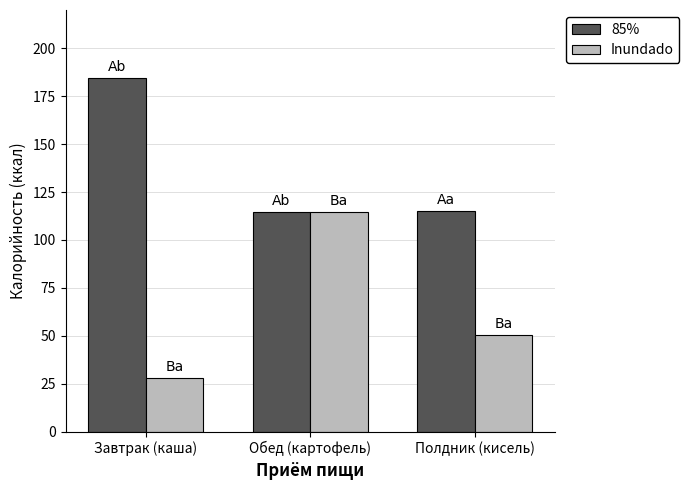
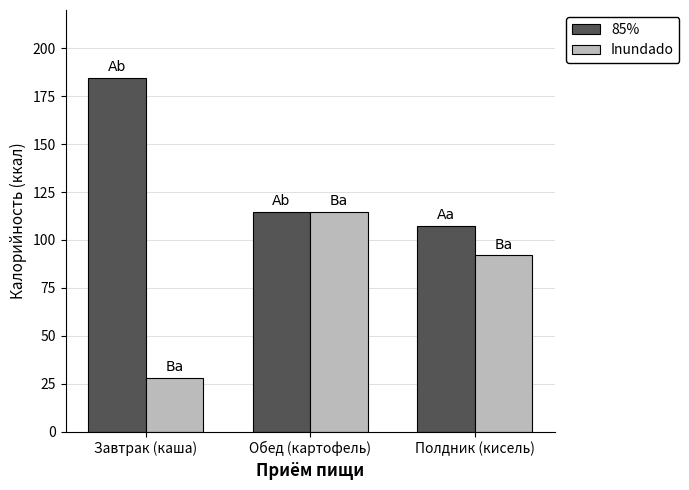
  {
    "85%": {
      "Завтрак (каша)": 185,
      "Обед (картофель)": 114,
-     "Полдник (кисель)": 115
+     "Полдник (кисель)": 107
    },
    "Inundado": {
      "Завтрак (каша)": 28,
      "Обед (картофель)": 115,
-     "Полдник (кисель)": 51
+     "Полдник (кисель)": 92
    }
  }
